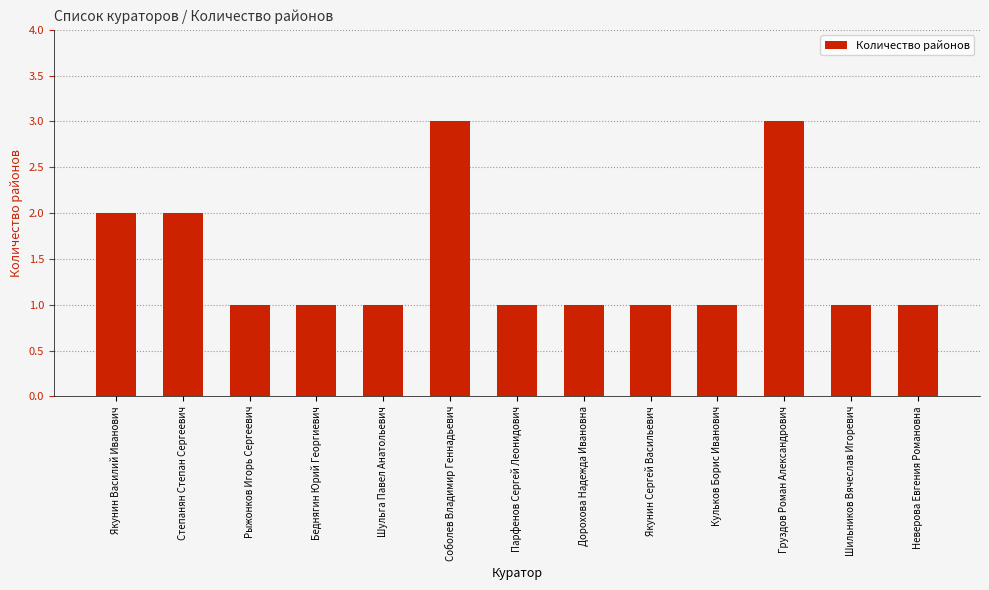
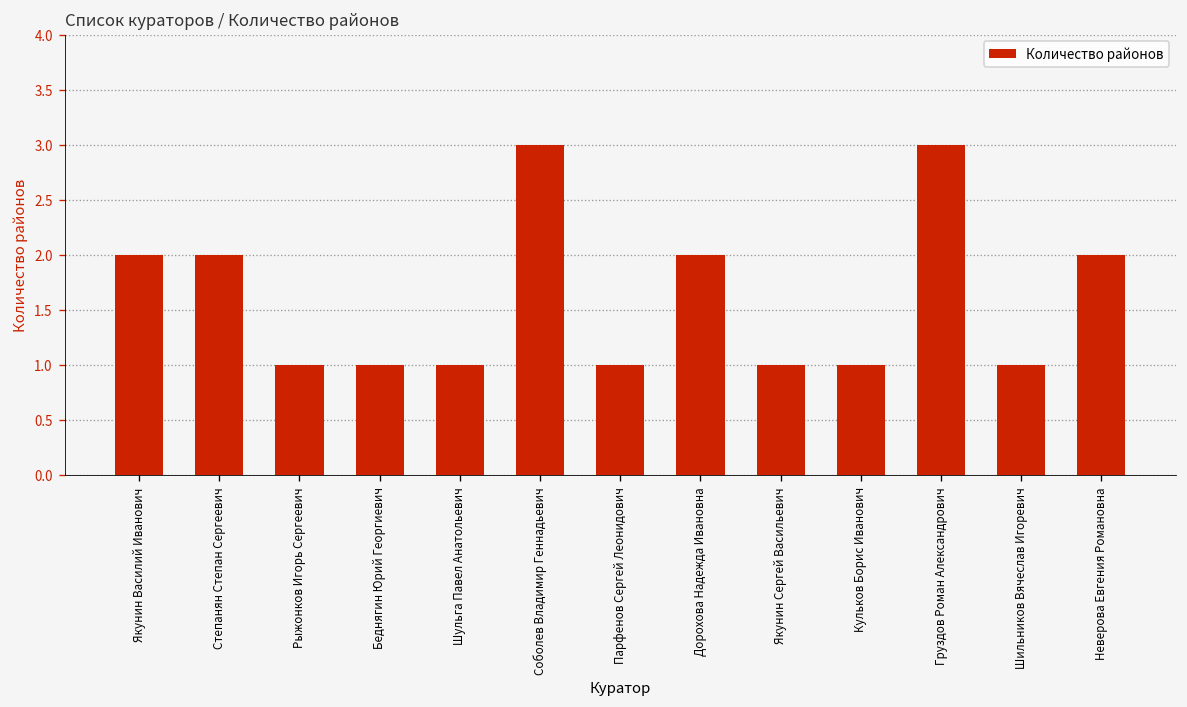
  {
    "Якунин Василий Иванович": 2,
    "Степанян Степан Сергеевич": 2,
    "Рыжонков Игорь Сергеевич": 1,
    "Беднягин Юрий Георгиевич": 1,
    "Шульга Павел Анатольевич": 1,
    "Соболев Владимир Геннадьевич": 3,
    "Парфенов Сергей Леонидович": 1,
-   "Дорохова Надежда Ивановна": 1,
+   "Дорохова Надежда Ивановна": 2,
    "Якунин Сергей Васильевич": 1,
    "Кульков Борис Иванович": 1,
    "Груздов Роман Александрович": 3,
    "Шильников Вячеслав Игоревич": 1,
-   "Неверова Евгения Романовна": 1
+   "Неверова Евгения Романовна": 2
  }
